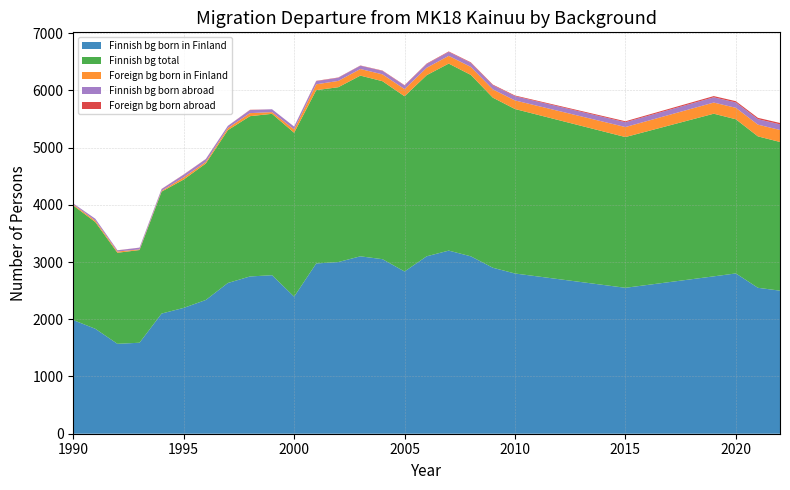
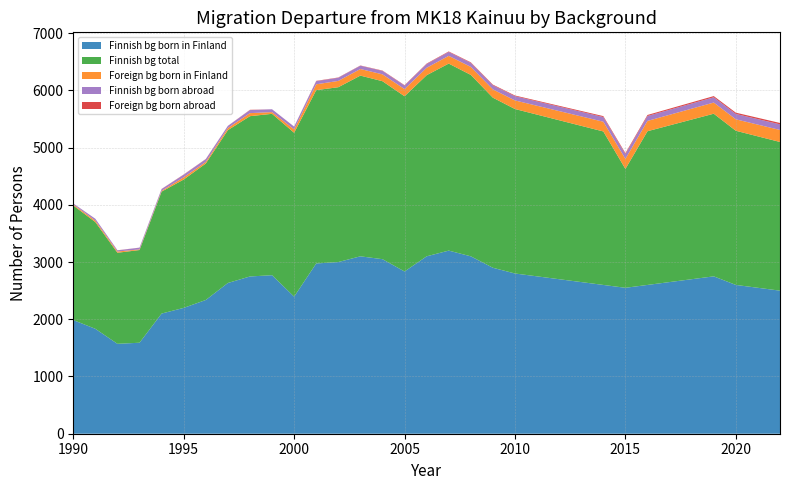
  {
    "Finnish bg born in Finland": {
      "1990": 2000,
      "1995": 2200,
      "2000": 2400,
      "2005": 2800,
      "2010": 2800,
      "2015": 2600,
-     "2020": 2800
+     "2020": 2600
    },
    "Finnish bg total": {
      "2000": 2900,
      "2005": 3100,
      "2010": 2900,
-     "2015": 2600,
+     "2015": 2100,
      "2020": 2700
    },
    "Foreign bg born in Finland": {
      "2000": 100,
      "2005": 100,
      "2010": 200,
      "2015": 200,
      "2020": 200
    }
  }
